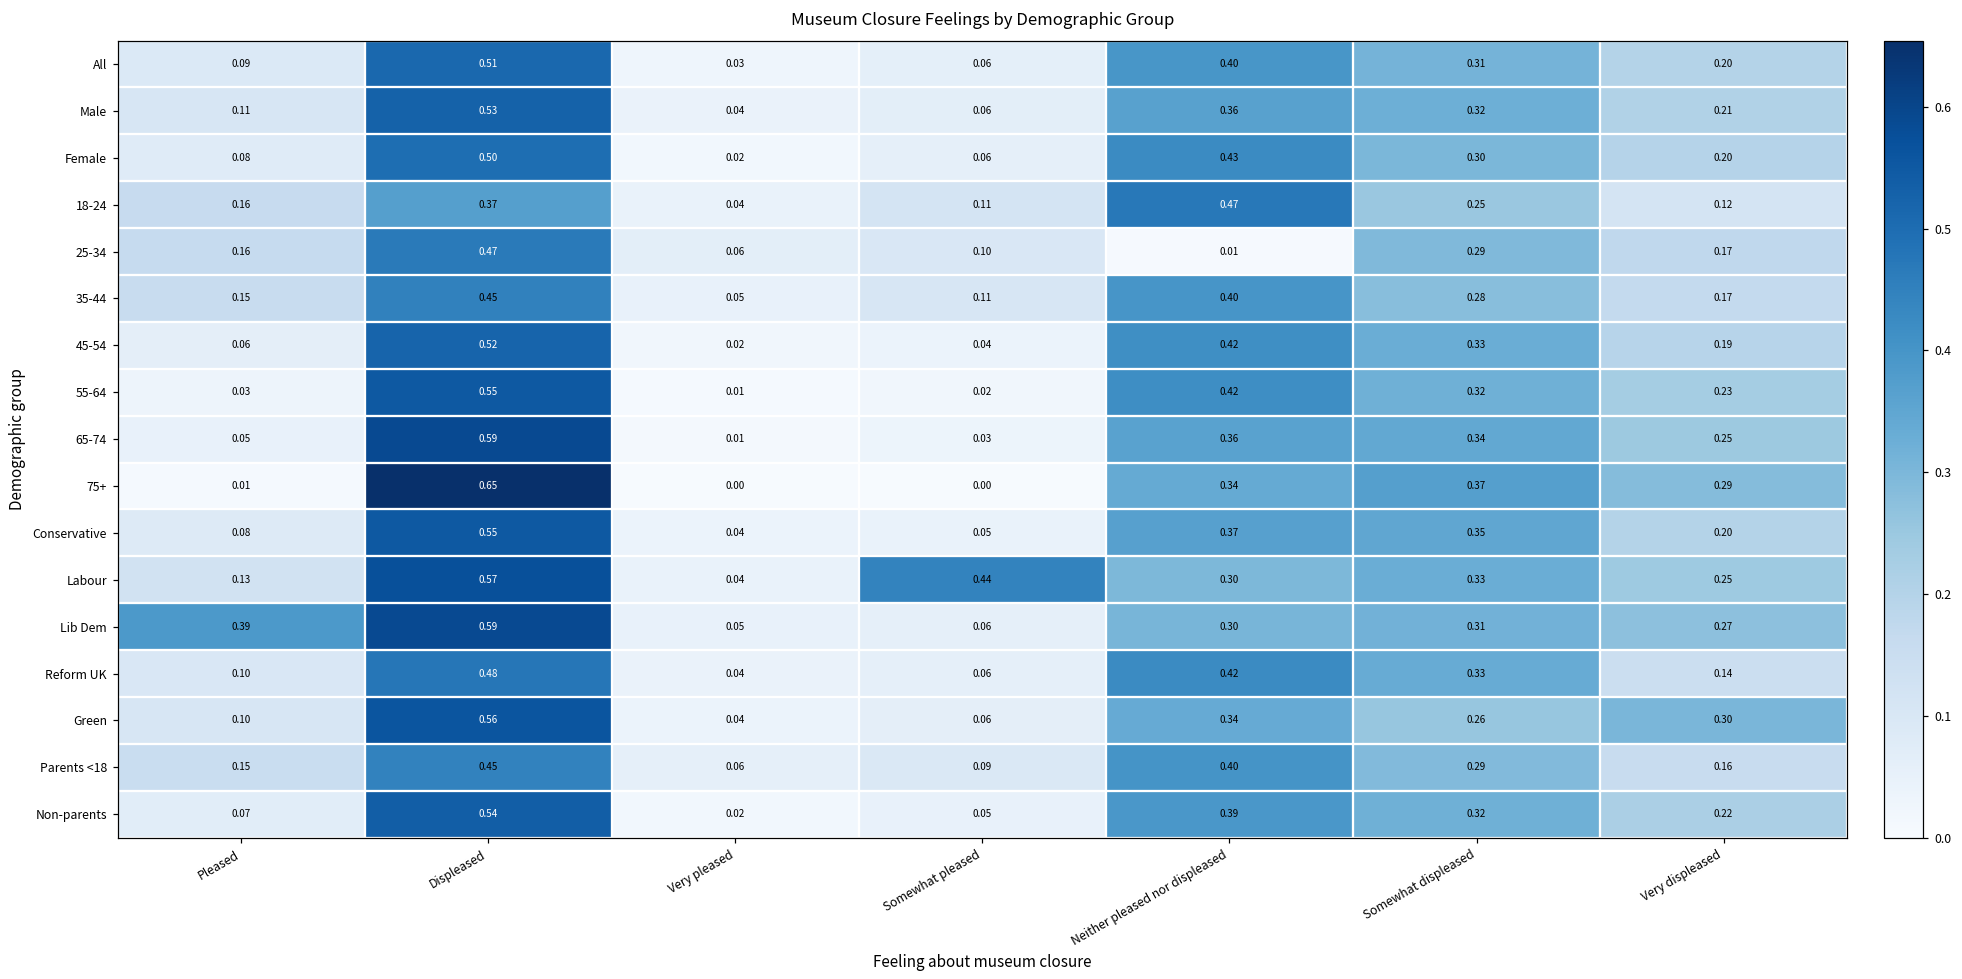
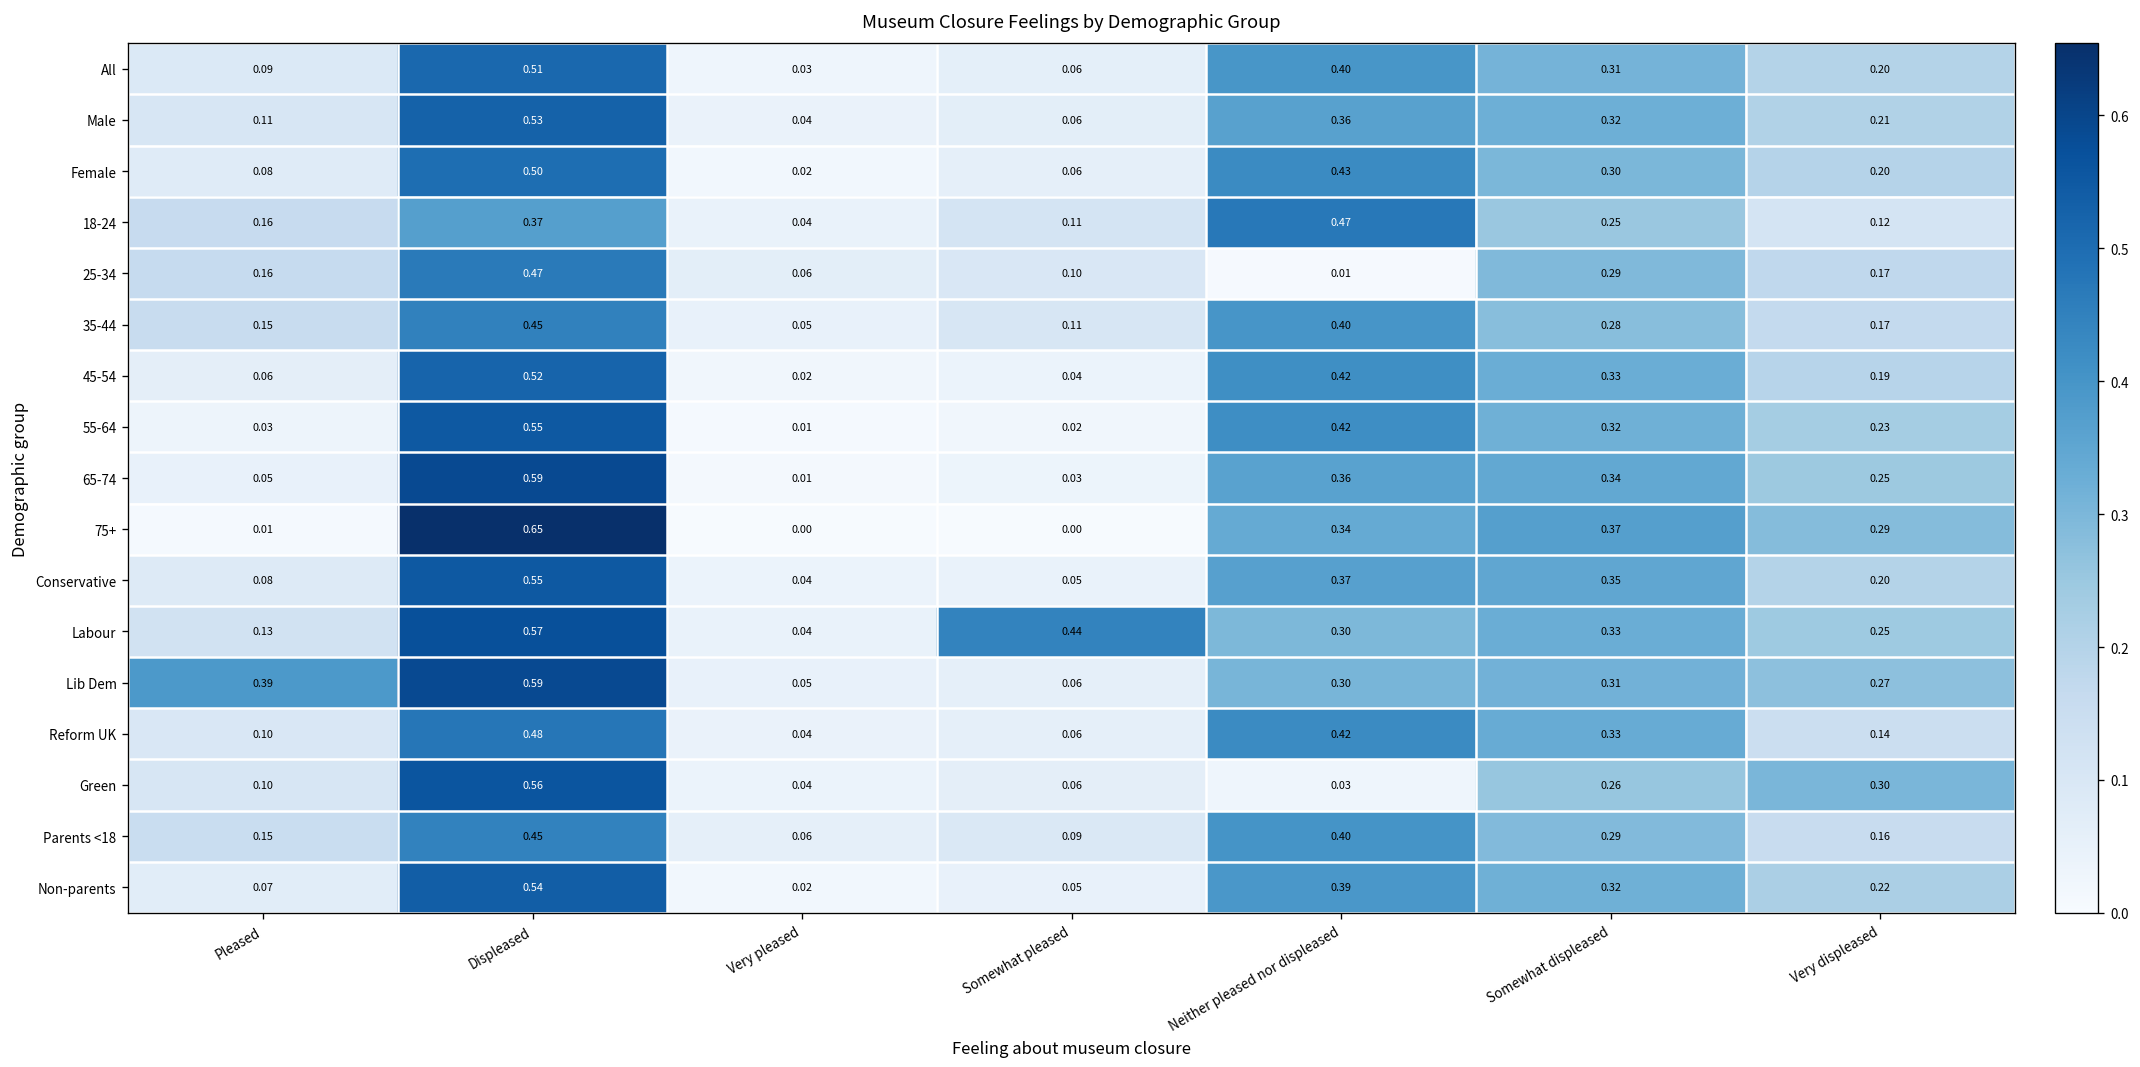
  {
    "All": {
      "Pleased": 0.09,
      "Displeased": 0.51,
      "Very pleased": 0.03,
      "Somewhat pleased": 0.06,
      "Neither pleased nor displeased": 0.40,
      "Somewhat displeased": 0.31,
      "Very displeased": 0.20
    },
    "Male": {
      "Pleased": 0.11,
      "Displeased": 0.53,
      "Very pleased": 0.04,
      "Somewhat pleased": 0.06,
      "Neither pleased nor displeased": 0.36,
      "Somewhat displeased": 0.32,
      "Very displeased": 0.21
    },
    "Female": {
      "Pleased": 0.08,
      "Displeased": 0.50,
      "Very pleased": 0.02,
      "Somewhat pleased": 0.06,
      "Neither pleased nor displeased": 0.43,
      "Somewhat displeased": 0.30,
      "Very displeased": 0.20
    },
    "18-24": {
      "Pleased": 0.16,
      "Displeased": 0.37,
      "Very pleased": 0.04,
      "Somewhat pleased": 0.11,
      "Neither pleased nor displeased": 0.47,
      "Somewhat displeased": 0.25,
      "Very displeased": 0.12
    },
    "25-34": {
      "Pleased": 0.16,
      "Displeased": 0.47,
      "Very pleased": 0.06,
      "Somewhat pleased": 0.10,
      "Neither pleased nor displeased": 0.01,
      "Somewhat displeased": 0.29,
      "Very displeased": 0.17
    },
    "35-44": {
      "Pleased": 0.15,
      "Displeased": 0.45,
      "Very pleased": 0.05,
      "Somewhat pleased": 0.11,
      "Neither pleased nor displeased": 0.40,
      "Somewhat displeased": 0.28,
      "Very displeased": 0.17
    },
    "45-54": {
      "Pleased": 0.06,
      "Displeased": 0.52,
      "Very pleased": 0.02,
      "Somewhat pleased": 0.04,
      "Neither pleased nor displeased": 0.42,
      "Somewhat displeased": 0.33,
      "Very displeased": 0.19
    },
    "55-64": {
      "Pleased": 0.03,
      "Displeased": 0.55,
      "Very pleased": 0.01,
      "Somewhat pleased": 0.02,
      "Neither pleased nor displeased": 0.42,
      "Somewhat displeased": 0.32,
      "Very displeased": 0.23
    },
    "65-74": {
      "Pleased": 0.05,
      "Displeased": 0.59,
      "Very pleased": 0.01,
      "Somewhat pleased": 0.03,
      "Neither pleased nor displeased": 0.36,
      "Somewhat displeased": 0.34,
      "Very displeased": 0.25
    },
    "75+": {
      "Pleased": 0.01,
      "Displeased": 0.65,
      "Very pleased": 0.00,
      "Somewhat pleased": 0.00,
      "Neither pleased nor displeased": 0.34,
      "Somewhat displeased": 0.37,
      "Very displeased": 0.29
    },
    "Conservative": {
      "Pleased": 0.08,
      "Displeased": 0.55,
      "Very pleased": 0.04,
      "Somewhat pleased": 0.05,
      "Neither pleased nor displeased": 0.37,
      "Somewhat displeased": 0.35,
      "Very displeased": 0.20
    },
    "Labour": {
      "Pleased": 0.13,
      "Displeased": 0.57,
      "Very pleased": 0.04,
      "Somewhat pleased": 0.44,
      "Neither pleased nor displeased": 0.30,
      "Somewhat displeased": 0.33,
      "Very displeased": 0.25
    },
    "Lib Dem": {
      "Pleased": 0.39,
      "Displeased": 0.59,
      "Very pleased": 0.05,
      "Somewhat pleased": 0.06,
      "Neither pleased nor displeased": 0.30,
      "Somewhat displeased": 0.31,
      "Very displeased": 0.27
    },
    "Reform UK": {
      "Pleased": 0.10,
      "Displeased": 0.48,
      "Very pleased": 0.04,
      "Somewhat pleased": 0.06,
      "Neither pleased nor displeased": 0.42,
      "Somewhat displeased": 0.33,
      "Very displeased": 0.14
    },
    "Green": {
      "Pleased": 0.10,
      "Displeased": 0.56,
      "Very pleased": 0.04,
      "Somewhat pleased": 0.06,
-     "Neither pleased nor displeased": 0.34,
+     "Neither pleased nor displeased": 0.03,
      "Somewhat displeased": 0.26,
      "Very displeased": 0.30
    },
    "Parents <18": {
      "Pleased": 0.15,
      "Displeased": 0.45,
      "Very pleased": 0.06,
      "Somewhat pleased": 0.09,
      "Neither pleased nor displeased": 0.40,
      "Somewhat displeased": 0.29,
      "Very displeased": 0.16
    },
    "Non-parents": {
      "Pleased": 0.07,
      "Displeased": 0.54,
      "Very pleased": 0.02,
      "Somewhat pleased": 0.05,
      "Neither pleased nor displeased": 0.39,
      "Somewhat displeased": 0.32,
      "Very displeased": 0.22
    }
  }
